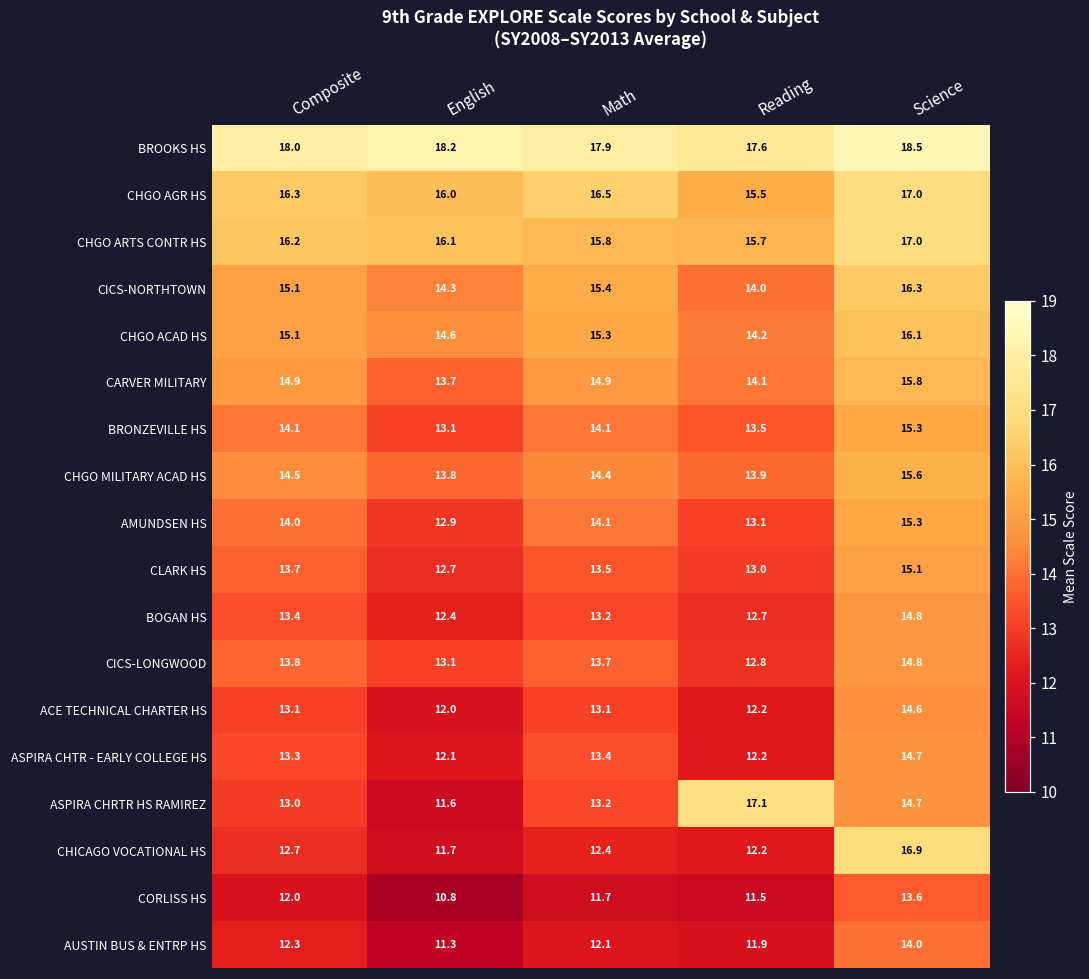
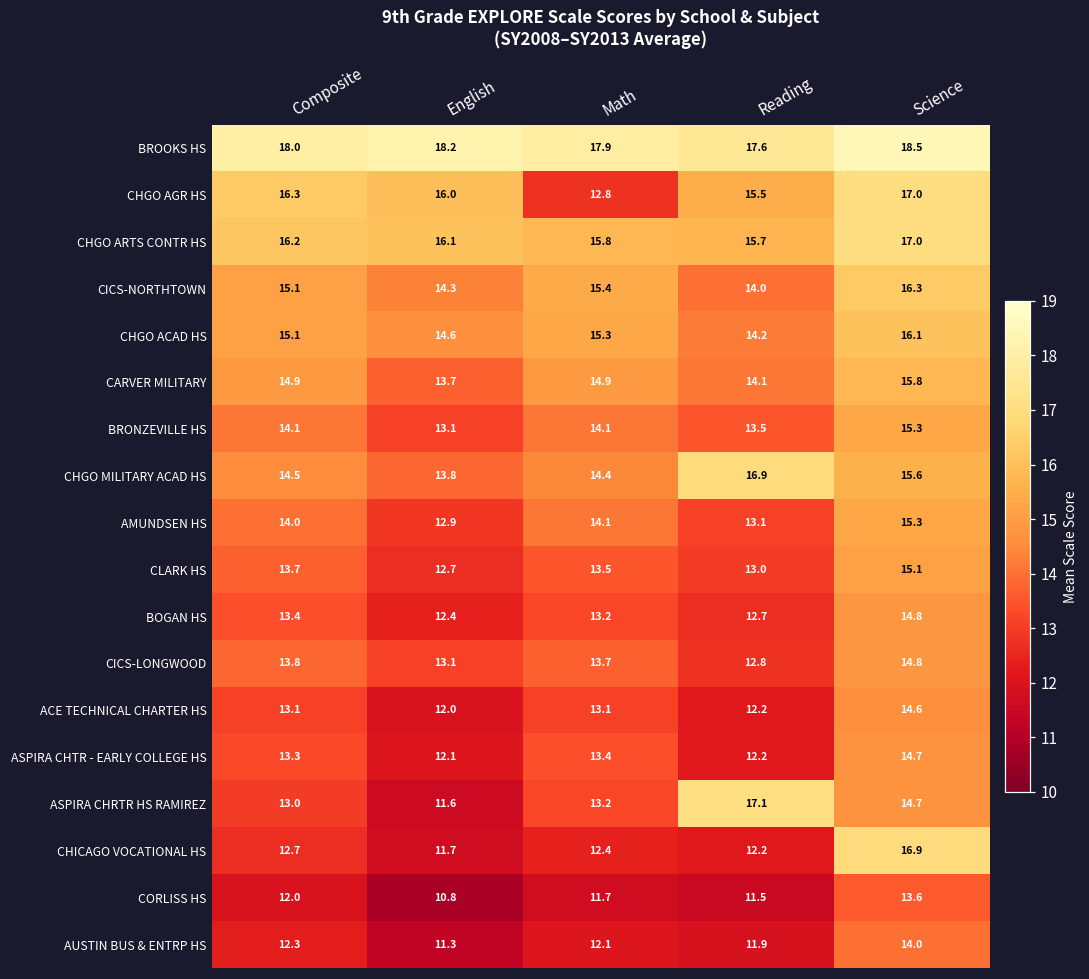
  {
    "BROOKS HS": {
      "Composite": 18.0,
      "English": 18.2,
      "Math": 17.9,
      "Reading": 17.6,
      "Science": 18.5
    },
    "CHGO AGR HS": {
      "Composite": 16.3,
      "English": 16.0,
-     "Math": 16.5,
+     "Math": 12.8,
      "Reading": 15.5,
      "Science": 17.0
    },
    "CHGO ARTS CONTR HS": {
      "Composite": 16.2,
      "English": 16.1,
      "Math": 15.8,
      "Reading": 15.7,
      "Science": 17.0
    },
    "CICS-NORTHTOWN": {
      "Composite": 15.1,
      "English": 14.3,
      "Math": 15.4,
      "Reading": 14.0,
      "Science": 16.3
    },
    "CHGO ACAD HS": {
      "Composite": 15.1,
      "English": 14.6,
      "Math": 15.3,
      "Reading": 14.2,
      "Science": 16.1
    },
    "CARVER MILITARY": {
      "Composite": 14.9,
      "English": 13.7,
      "Math": 14.9,
      "Reading": 14.1,
      "Science": 15.8
    },
    "BRONZEVILLE HS": {
      "Composite": 14.1,
      "English": 13.1,
      "Math": 14.1,
      "Reading": 13.5,
      "Science": 15.3
    },
    "CHGO MILITARY ACAD HS": {
      "Composite": 14.5,
      "English": 13.8,
      "Math": 14.4,
-     "Reading": 13.9,
+     "Reading": 16.9,
      "Science": 15.6
    },
    "AMUNDSEN HS": {
      "Composite": 14.0,
      "English": 12.9,
      "Math": 14.1,
      "Reading": 13.1,
      "Science": 15.3
    },
    "CLARK HS": {
      "Composite": 13.7,
      "English": 12.7,
      "Math": 13.5,
      "Reading": 13.0,
      "Science": 15.1
    },
    "BOGAN HS": {
      "Composite": 13.4,
      "English": 12.4,
      "Math": 13.2,
      "Reading": 12.7,
      "Science": 14.8
    },
    "CICS-LONGWOOD": {
      "Composite": 13.8,
      "English": 13.1,
      "Math": 13.7,
      "Reading": 12.8,
      "Science": 14.8
    },
    "ACE TECHNICAL CHARTER HS": {
      "Composite": 13.1,
      "English": 12.0,
      "Math": 13.1,
      "Reading": 12.2,
      "Science": 14.6
    },
    "ASPIRA CHTR - EARLY COLLEGE HS": {
      "Composite": 13.3,
      "English": 12.1,
      "Math": 13.4,
      "Reading": 12.2,
      "Science": 14.7
    },
    "ASPIRA CHRTR HS RAMIREZ": {
      "Composite": 13.0,
      "English": 11.6,
      "Math": 13.2,
      "Reading": 17.1,
      "Science": 14.7
    },
    "CHICAGO VOCATIONAL HS": {
      "Composite": 12.7,
      "English": 11.7,
      "Math": 12.4,
      "Reading": 12.2,
      "Science": 16.9
    },
    "CORLISS HS": {
      "Composite": 12.0,
      "English": 10.8,
      "Math": 11.7,
      "Reading": 11.5,
      "Science": 13.6
    },
    "AUSTIN BUS & ENTRP HS": {
      "Composite": 12.3,
      "English": 11.3,
      "Math": 12.1,
      "Reading": 11.9,
      "Science": 14.0
    }
  }
